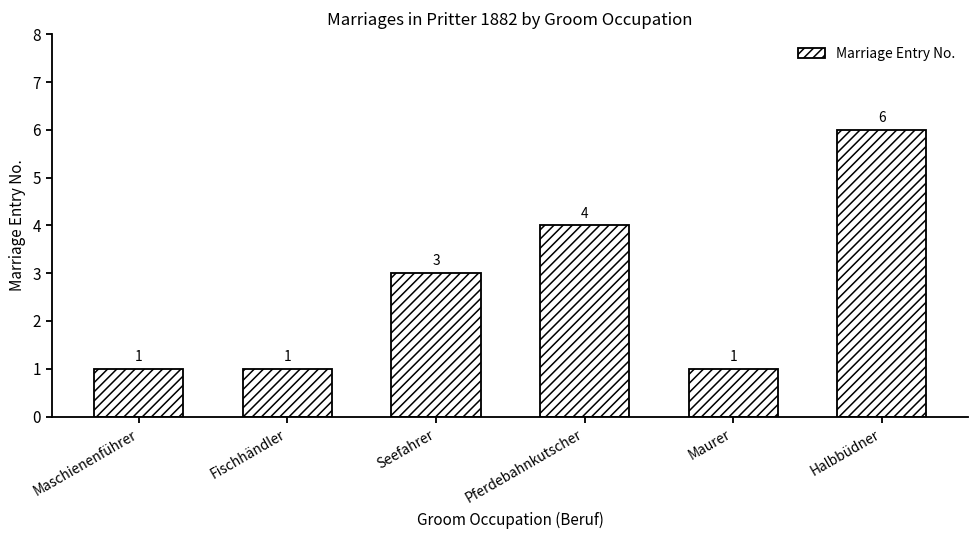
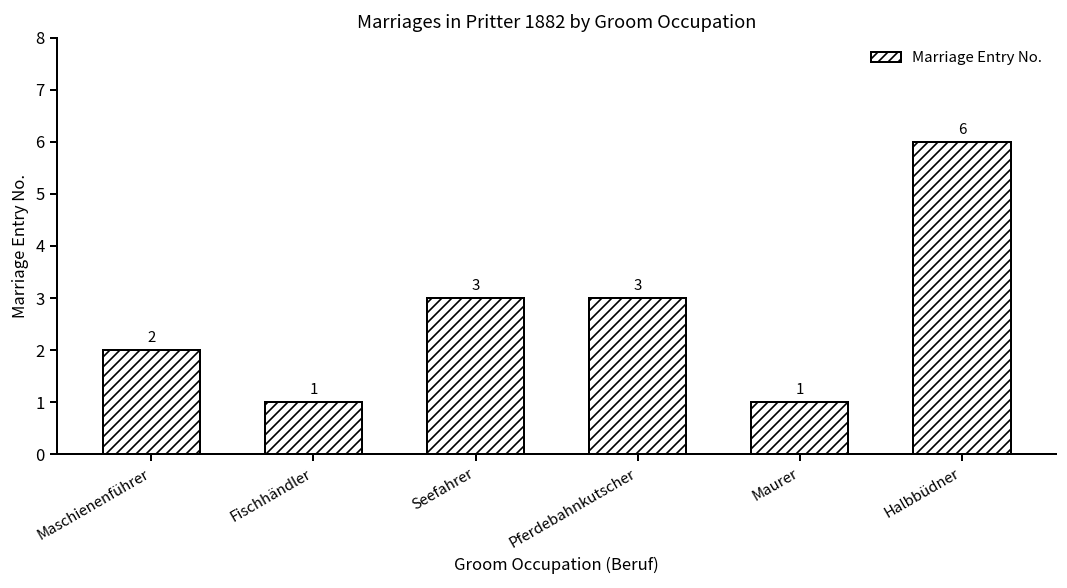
  {
-   "Maschienenführer": 1,
+   "Maschienenführer": 2,
    "Fischhändler": 1,
    "Seefahrer": 3,
-   "Pferdebahnkutscher": 4,
+   "Pferdebahnkutscher": 3,
    "Maurer": 1,
    "Halbbüdner": 6
  }
